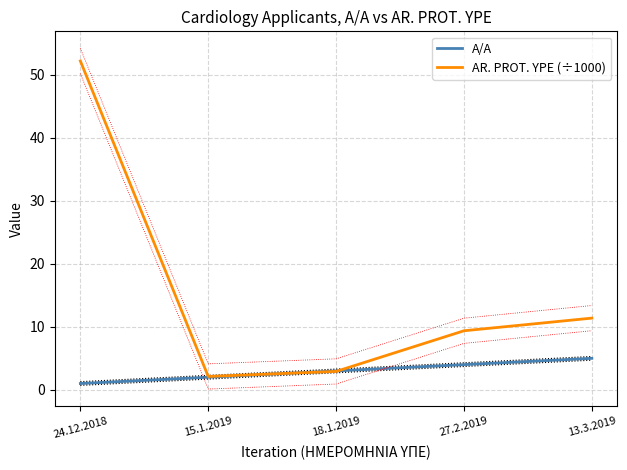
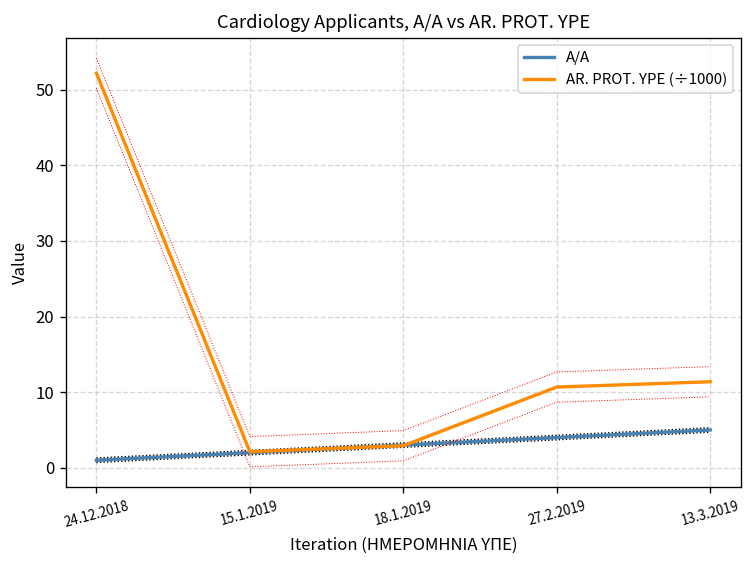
  {
    "AR. PROT. YPE (÷1000)": {
      "24.12.2018": 52,
-     "27.2.2019": 9,
+     "27.2.2019": 11,
      "13.3.2019": 11
    }
  }
